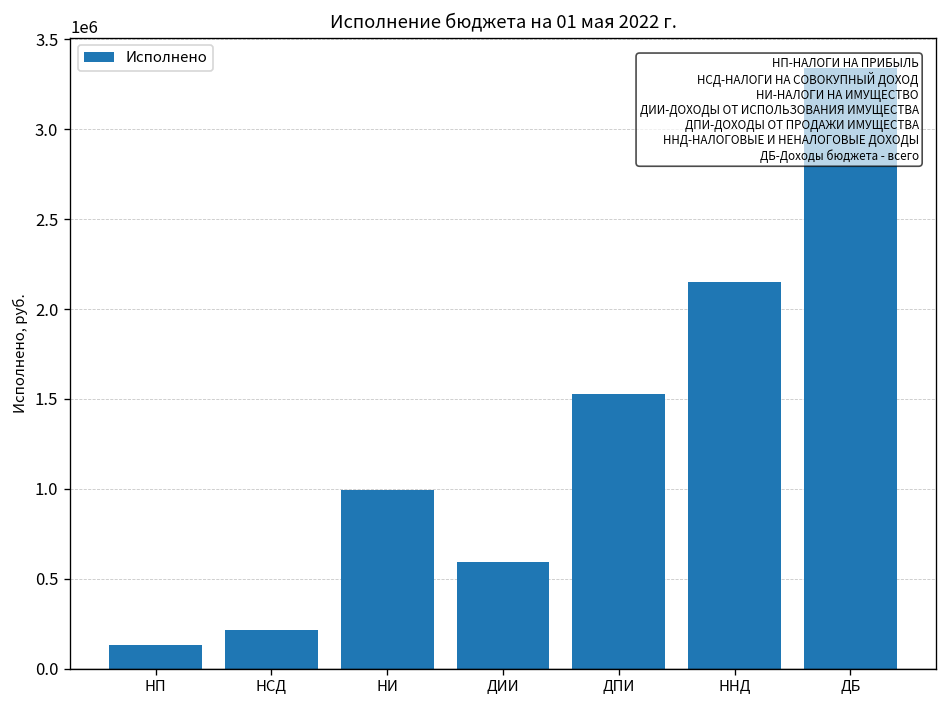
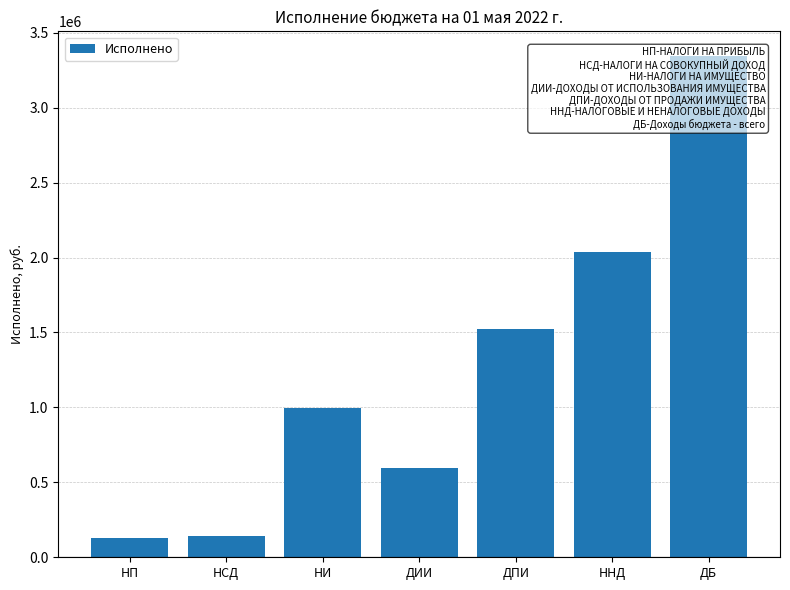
  {
    "НП": 130000,
-   "НСД": 220000,
+   "НСД": 140000,
    "НИ": 990000,
    "ДИИ": 600000,
    "ДПИ": 1530000,
-   "ННД": 2150000
+   "ННД": 2030000
  }
